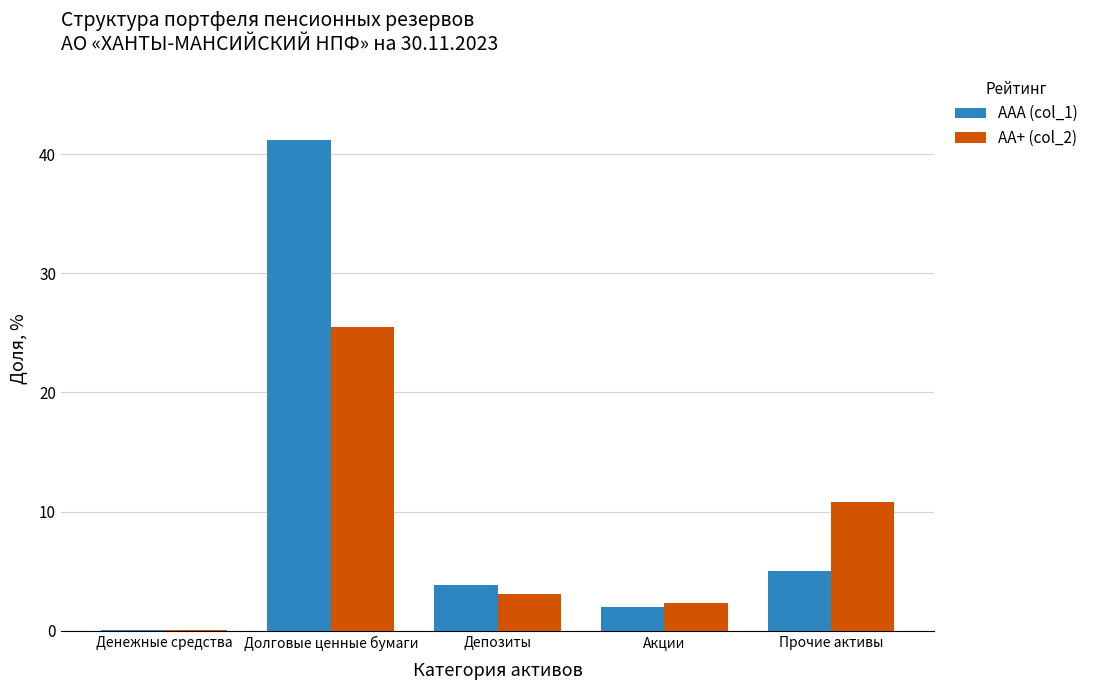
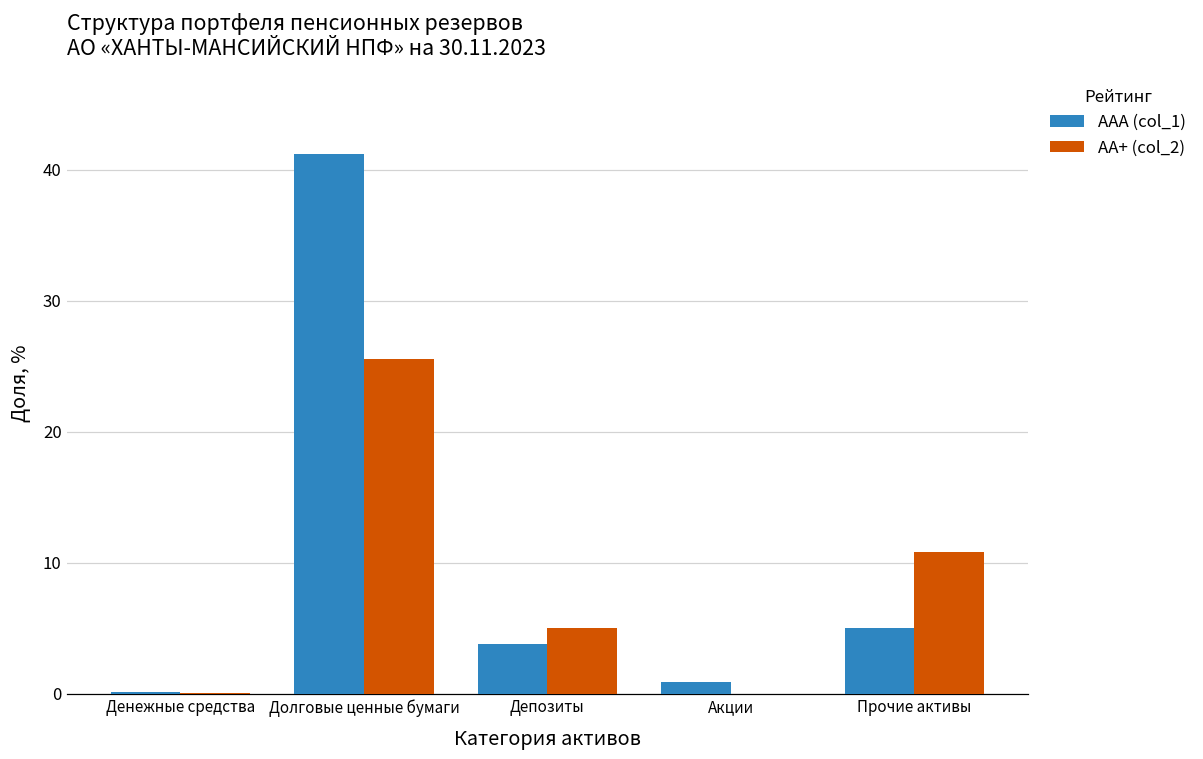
  {
    "ААА (col_1)": {
      "Долговые ценные бумаги": 41.2,
      "Депозиты": 3.8,
-     "Акции": 2.0,
+     "Акции": 0.9,
      "Прочие активы": 5.0
    },
    "АА+ (col_2)": {
      "Долговые ценные бумаги": 25.5,
-     "Депозиты": 3.1,
-     "Акции": 2.3,
+     "Депозиты": 5.0,
+     "Акции": 0.0,
      "Прочие активы": 10.8
    }
  }
